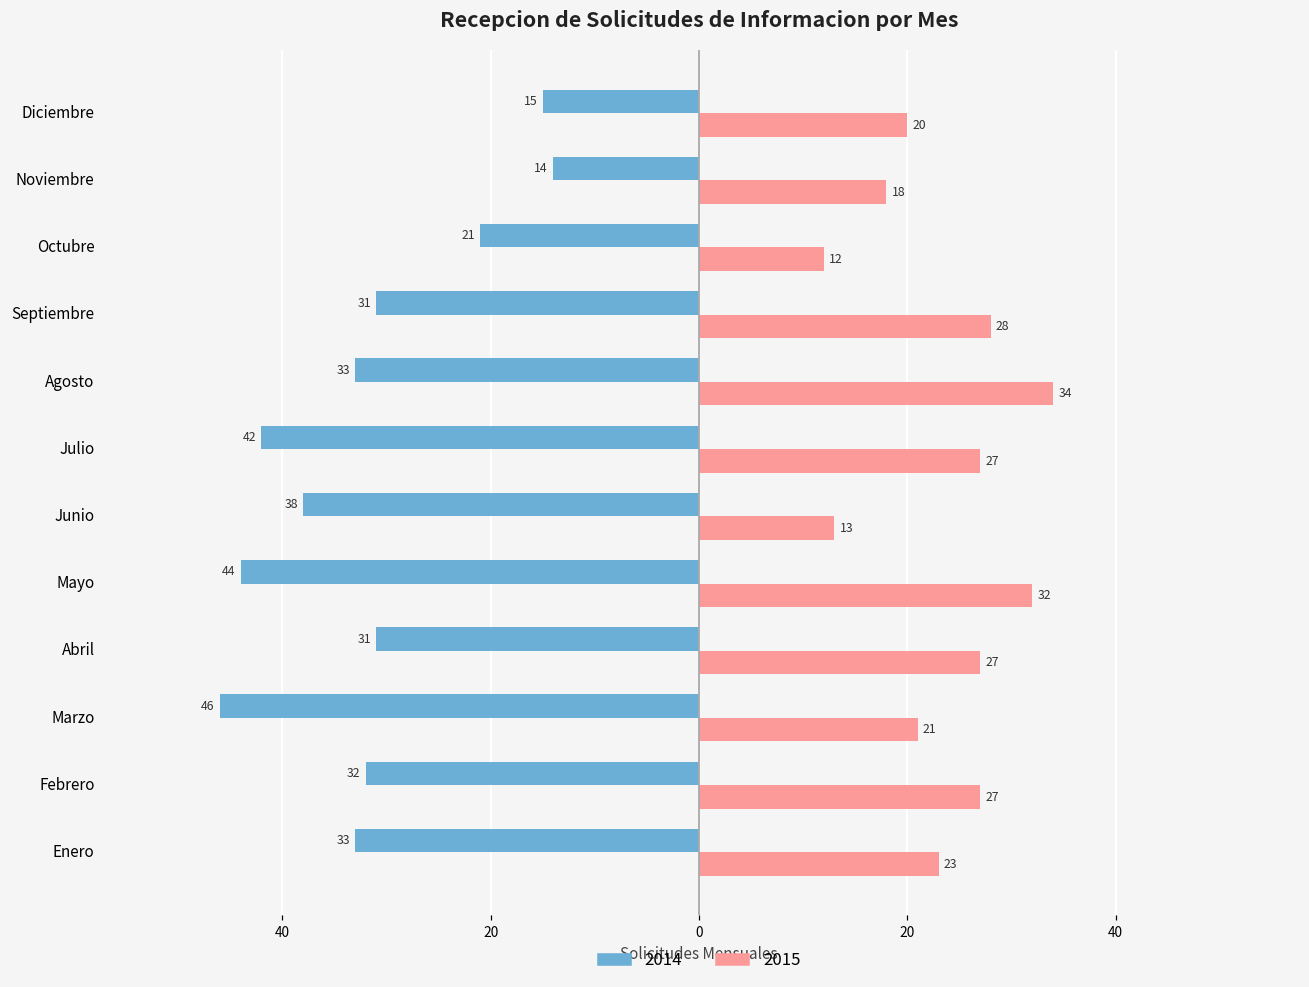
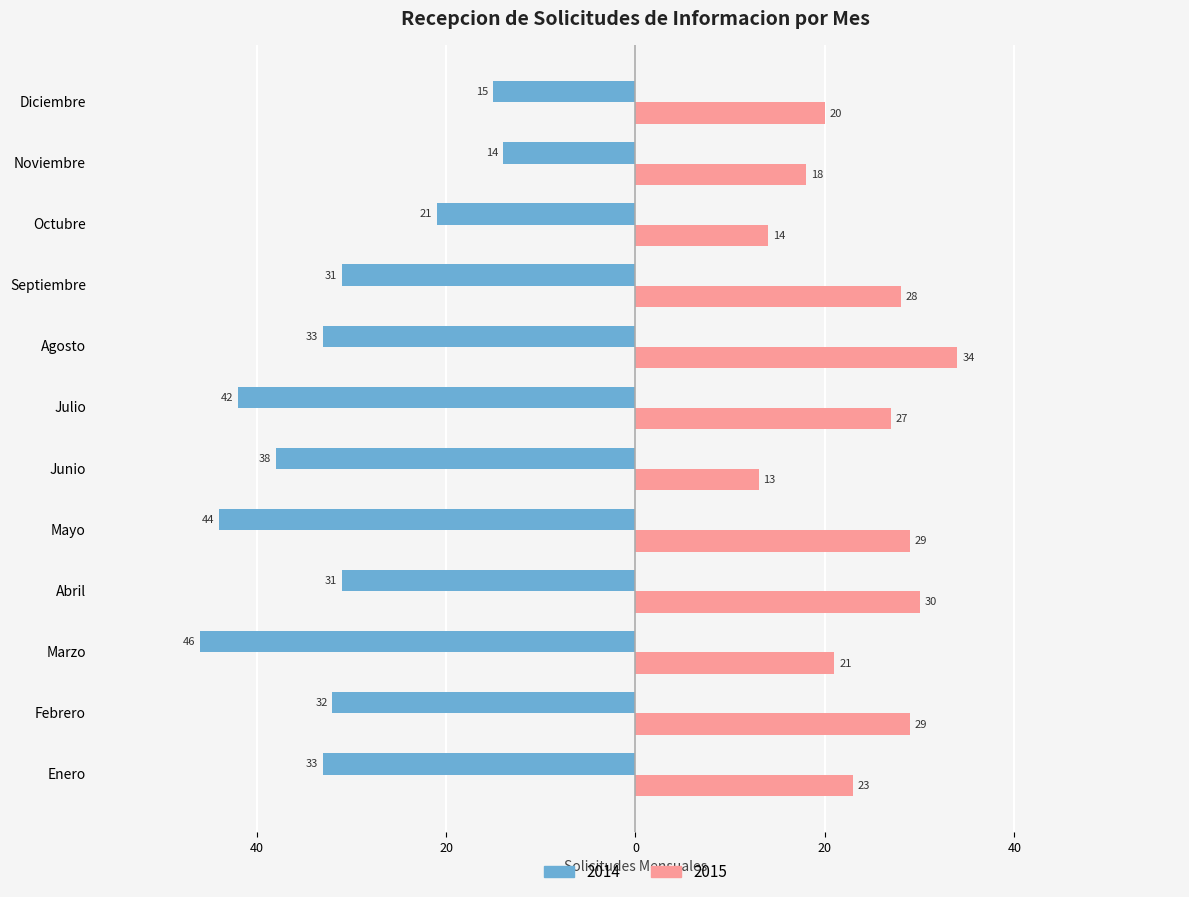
  {
    "2015": {
      "Diciembre": 20,
      "Noviembre": 18,
-     "Octubre": 12,
+     "Octubre": 14,
      "Septiembre": 28,
      "Agosto": 34,
      "Julio": 27,
      "Junio": 13,
-     "Mayo": 32,
-     "Abril": 27,
+     "Mayo": 29,
+     "Abril": 30,
      "Marzo": 21,
-     "Febrero": 27,
+     "Febrero": 29,
      "Enero": 23
    }
  }
